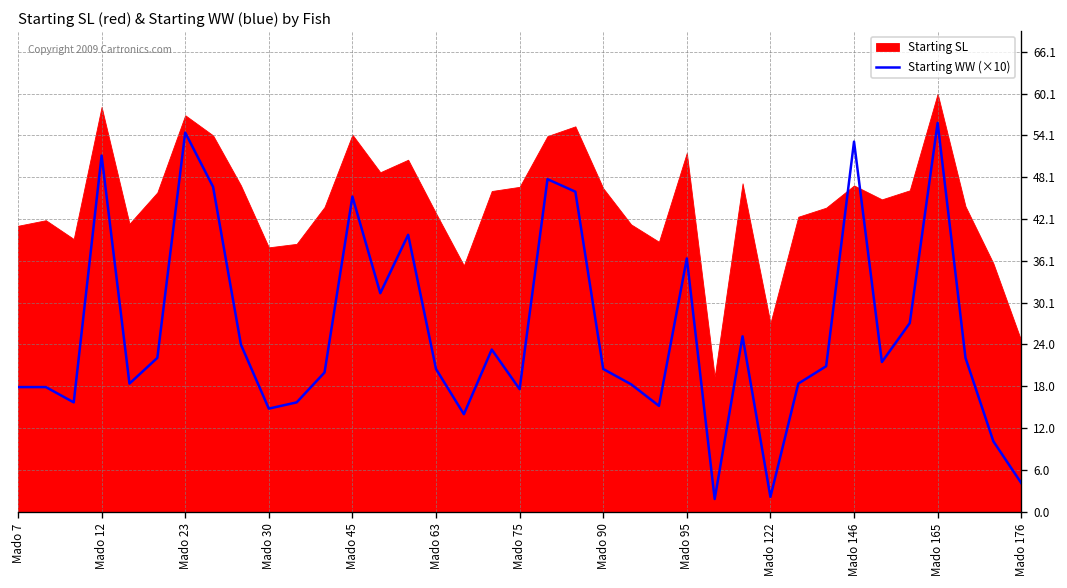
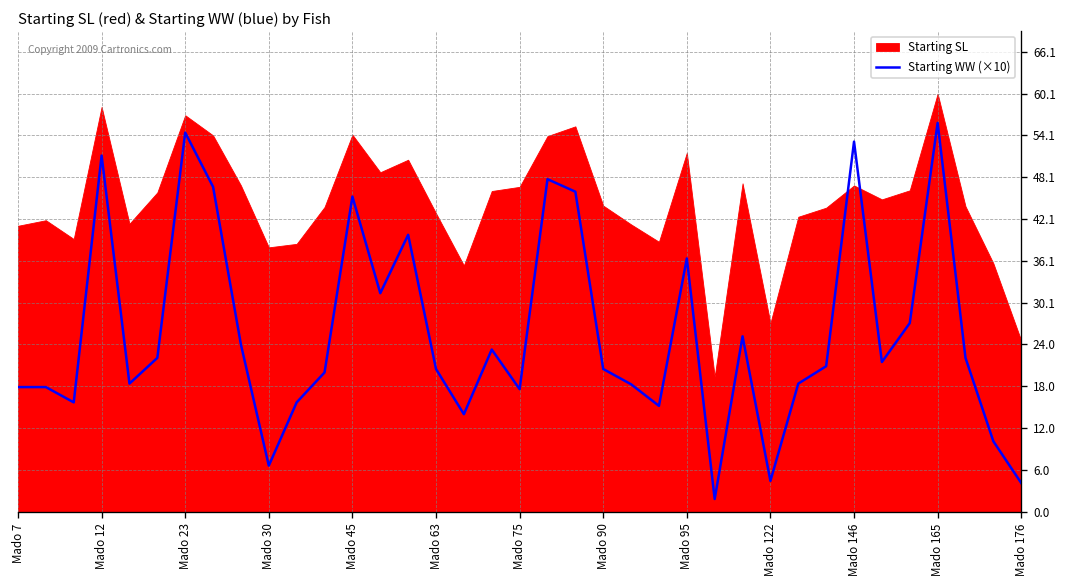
  {
    "Starting WW (×10)": {
      "Mado 7": 18,
      "Mado 12": 51,
      "Mado 23": 55,
-     "Mado 30": 15,
+     "Mado 30": 7,
      "Mado 45": 45,
      "Mado 63": 21,
      "Mado 75": 18,
      "Mado 90": 21,
      "Mado 95": 36,
-     "Mado 122": 2,
+     "Mado 122": 4,
      "Mado 146": 53,
      "Mado 165": 56,
      "Mado 176": 4
    },
    "Starting SL": {
      "Mado 7": 41,
      "Mado 12": 58,
      "Mado 23": 57,
      "Mado 30": 38,
      "Mado 45": 54,
      "Mado 63": 43,
      "Mado 75": 47,
-     "Mado 90": 47,
+     "Mado 90": 44,
      "Mado 95": 52,
      "Mado 122": 27,
      "Mado 146": 47,
      "Mado 165": 60,
      "Mado 176": 25
    }
  }
